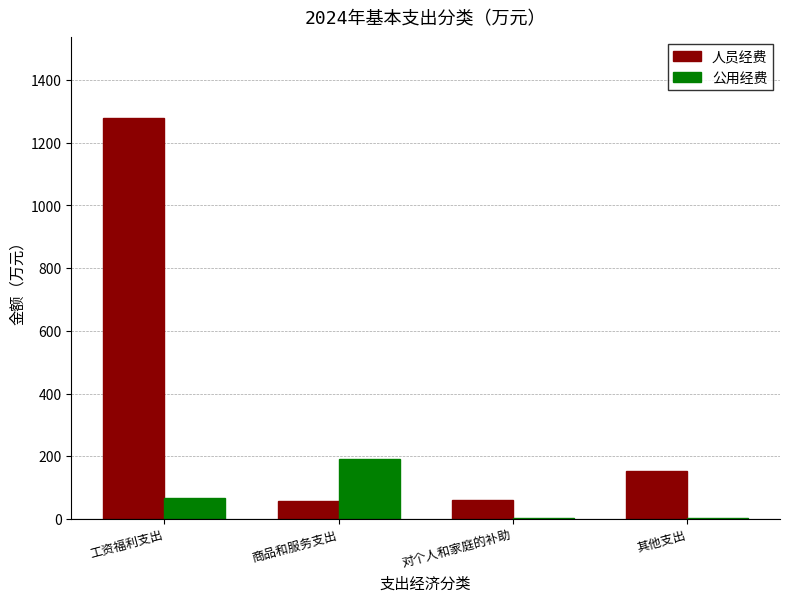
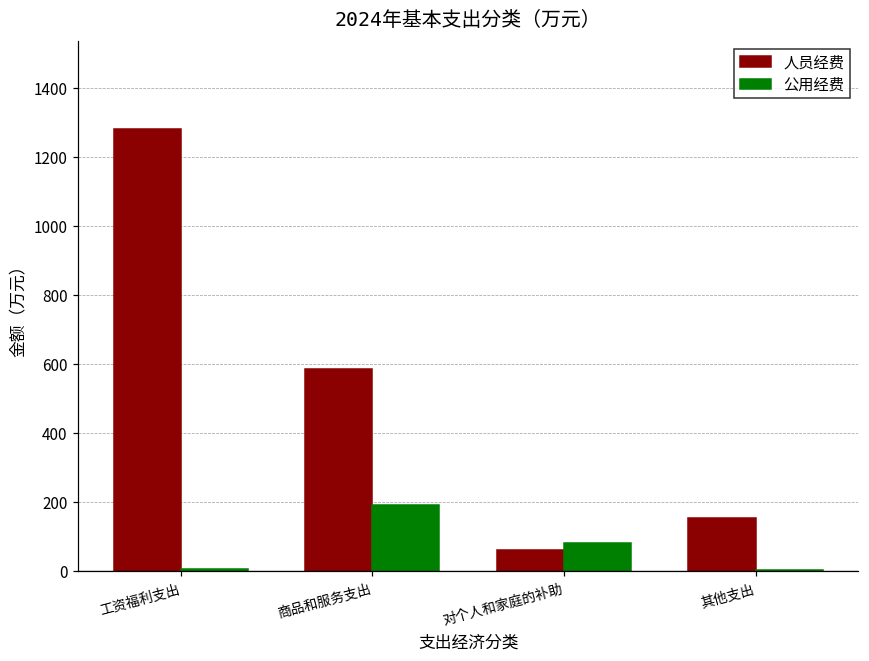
  {
    "人员经费": {
      "工资福利支出": 1280,
-     "商品和服务支出": 60,
+     "商品和服务支出": 590,
      "对个人和家庭的补助": 60,
      "其他支出": 150
    },
    "公用经费": {
-     "工资福利支出": 70,
+     "工资福利支出": 0,
      "商品和服务支出": 190,
-     "对个人和家庭的补助": 0
+     "对个人和家庭的补助": 80
    }
  }
